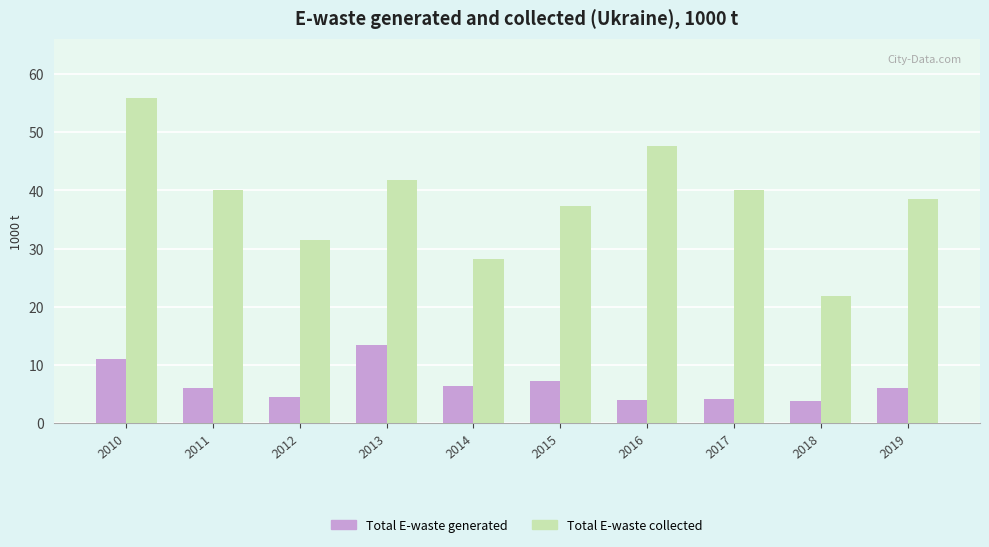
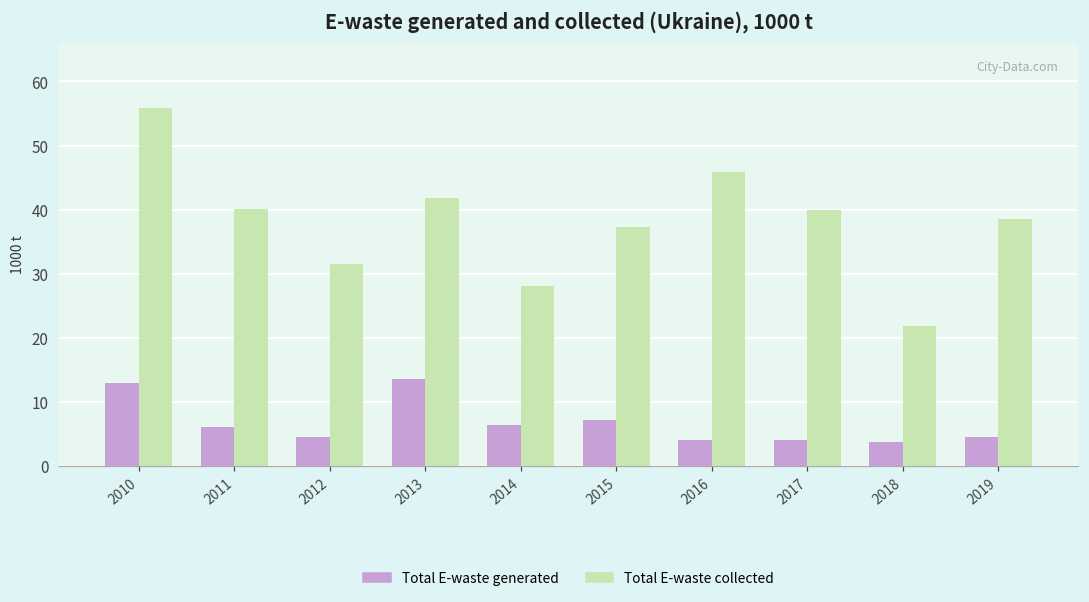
  {
    "Total E-waste generated": {
-     "2010": 11,
+     "2010": 13,
      "2011": 6,
      "2012": 5,
      "2013": 13,
      "2014": 6,
      "2015": 7,
      "2016": 4,
      "2017": 4,
      "2018": 4,
-     "2019": 6
+     "2019": 5
    },
    "Total E-waste collected": {
      "2010": 56,
      "2011": 40,
      "2012": 32,
      "2013": 42,
      "2014": 28,
      "2015": 37,
-     "2016": 48,
+     "2016": 46,
      "2017": 40,
      "2018": 22,
      "2019": 39
    }
  }
